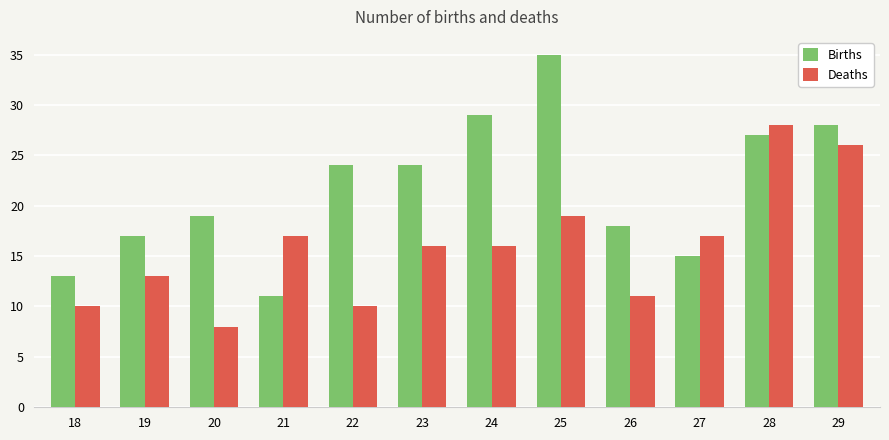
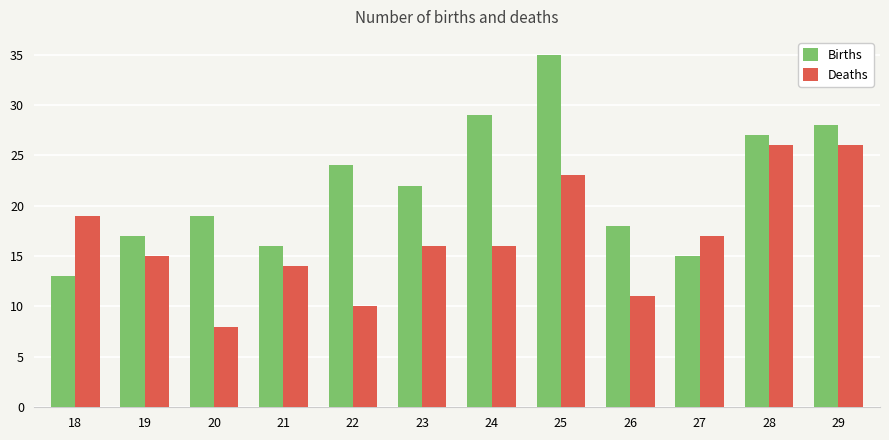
  {
    "Births": {
      "18": 13,
      "19": 17,
      "20": 19,
-     "21": 11,
+     "21": 16,
      "22": 24,
-     "23": 24,
+     "23": 22,
      "24": 29,
      "25": 35,
      "26": 18,
      "27": 15,
      "28": 27,
      "29": 28
    },
    "Deaths": {
-     "18": 10,
-     "19": 13,
+     "18": 19,
+     "19": 15,
      "20": 8,
-     "21": 17,
+     "21": 14,
      "22": 10,
      "23": 16,
      "24": 16,
-     "25": 19,
+     "25": 23,
      "26": 11,
      "27": 17,
-     "28": 28,
+     "28": 26,
      "29": 26
    }
  }
